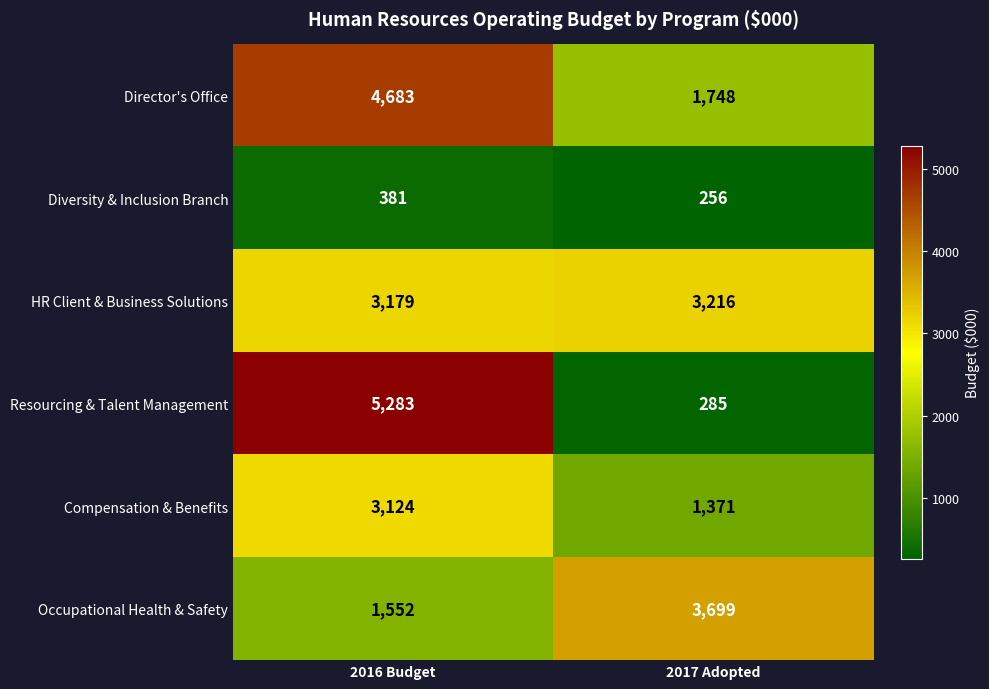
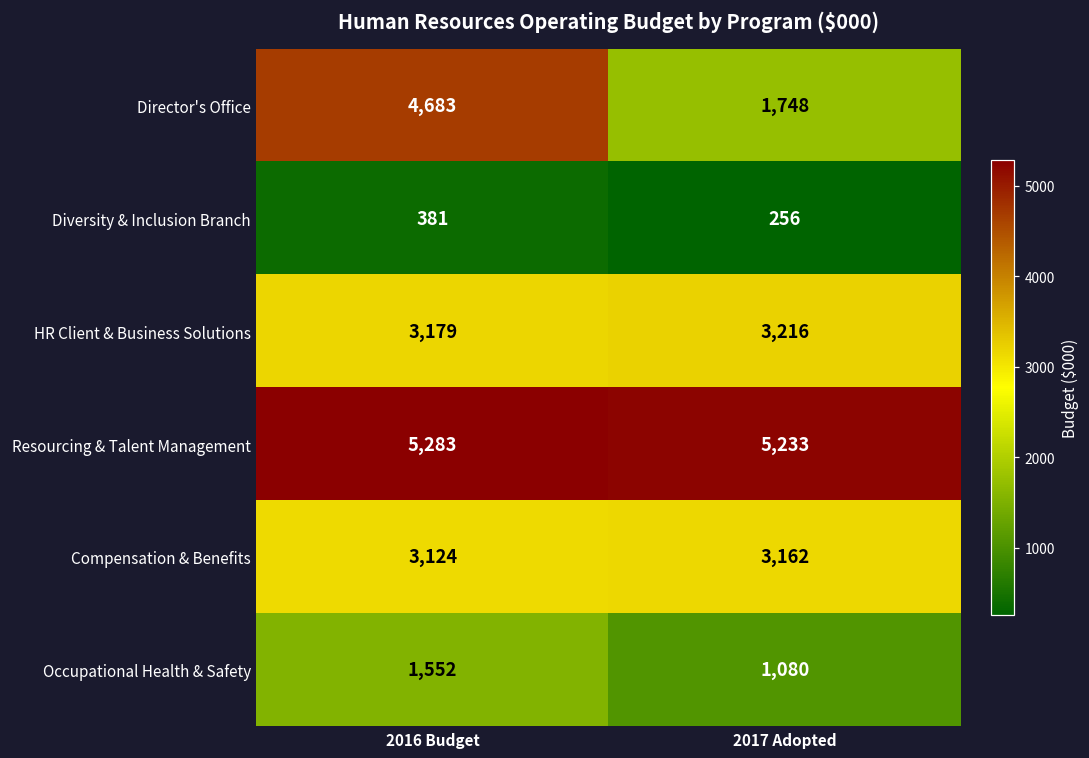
  {
    "Director's Office": {
      "2016 Budget": "4,683",
      "2017 Adopted": "1,748"
    },
    "Diversity & Inclusion Branch": {
      "2016 Budget": "381",
      "2017 Adopted": "256"
    },
    "HR Client & Business Solutions": {
      "2016 Budget": "3,179",
      "2017 Adopted": "3,216"
    },
    "Resourcing & Talent Management": {
      "2016 Budget": "5,283",
-     "2017 Adopted": "285"
+     "2017 Adopted": "5,233"
    },
    "Compensation & Benefits": {
      "2016 Budget": "3,124",
-     "2017 Adopted": "1,371"
+     "2017 Adopted": "3,162"
    },
    "Occupational Health & Safety": {
      "2016 Budget": "1,552",
-     "2017 Adopted": "3,699"
+     "2017 Adopted": "1,080"
    }
  }
